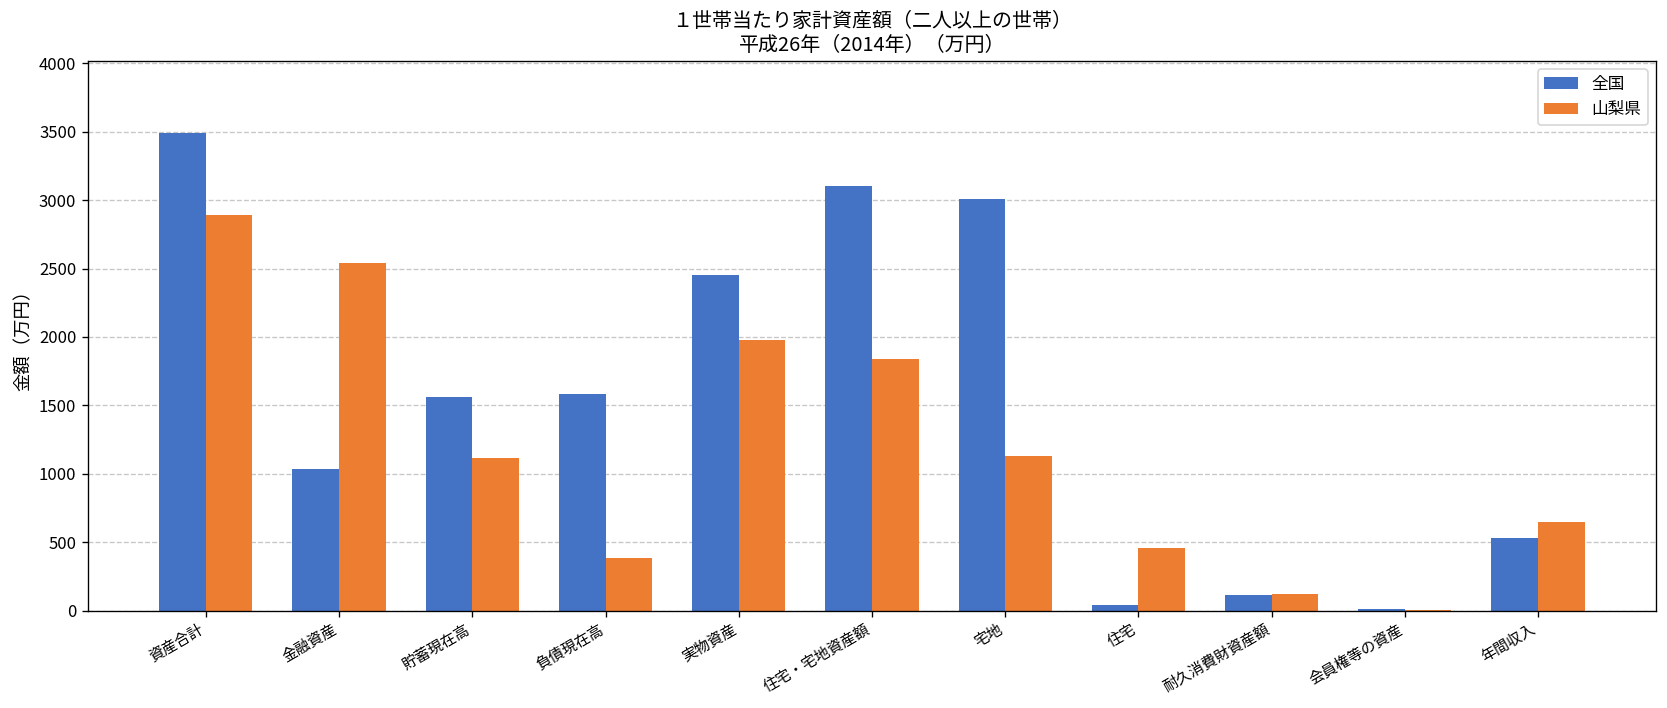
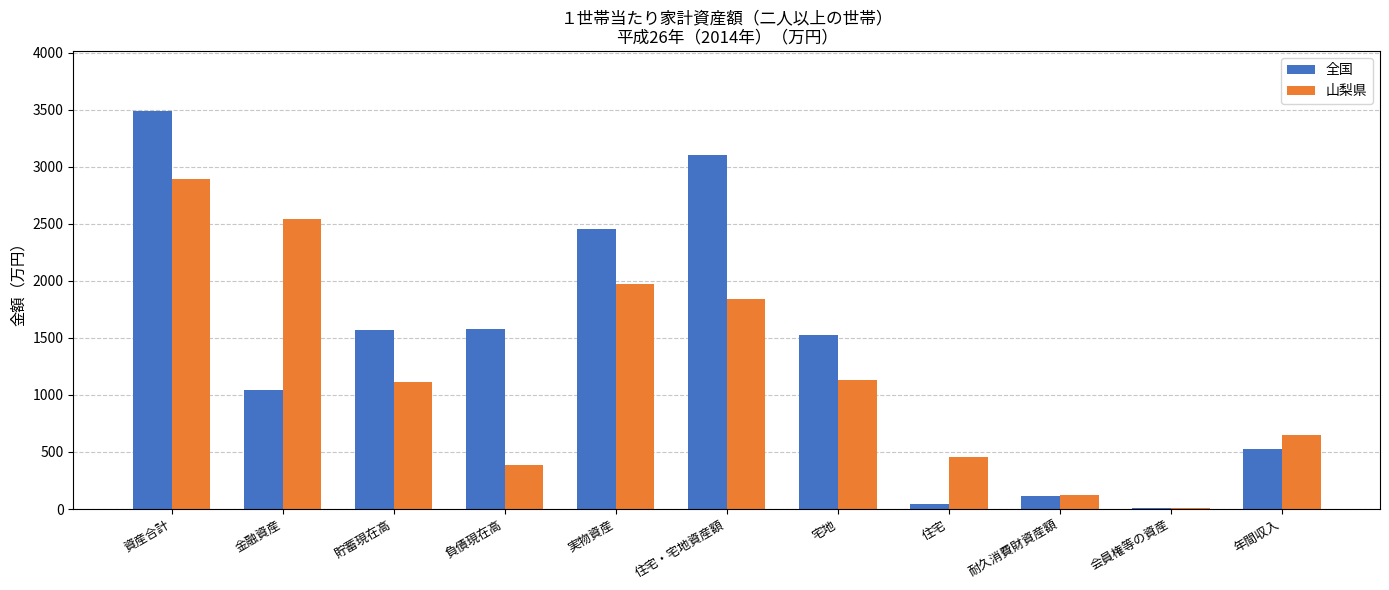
  {
    "全国": {
      "資産合計": 3490,
      "金融資産": 1040,
      "貯蓄現在高": 1570,
      "負債現在高": 1580,
      "実物資産": 2450,
      "住宅・宅地資産額": 3100,
-     "宅地": 3010,
+     "宅地": 1530,
      "住宅": 40,
      "耐久消費財資産額": 120,
      "年間収入": 530
    },
    "山梨県": {
      "資産合計": 2890,
      "金融資産": 2540,
      "貯蓄現在高": 1120,
      "負債現在高": 380,
      "実物資産": 1980,
      "住宅・宅地資産額": 1840,
      "宅地": 1130,
      "住宅": 460,
      "耐久消費財資産額": 130,
      "年間収入": 650
    }
  }
